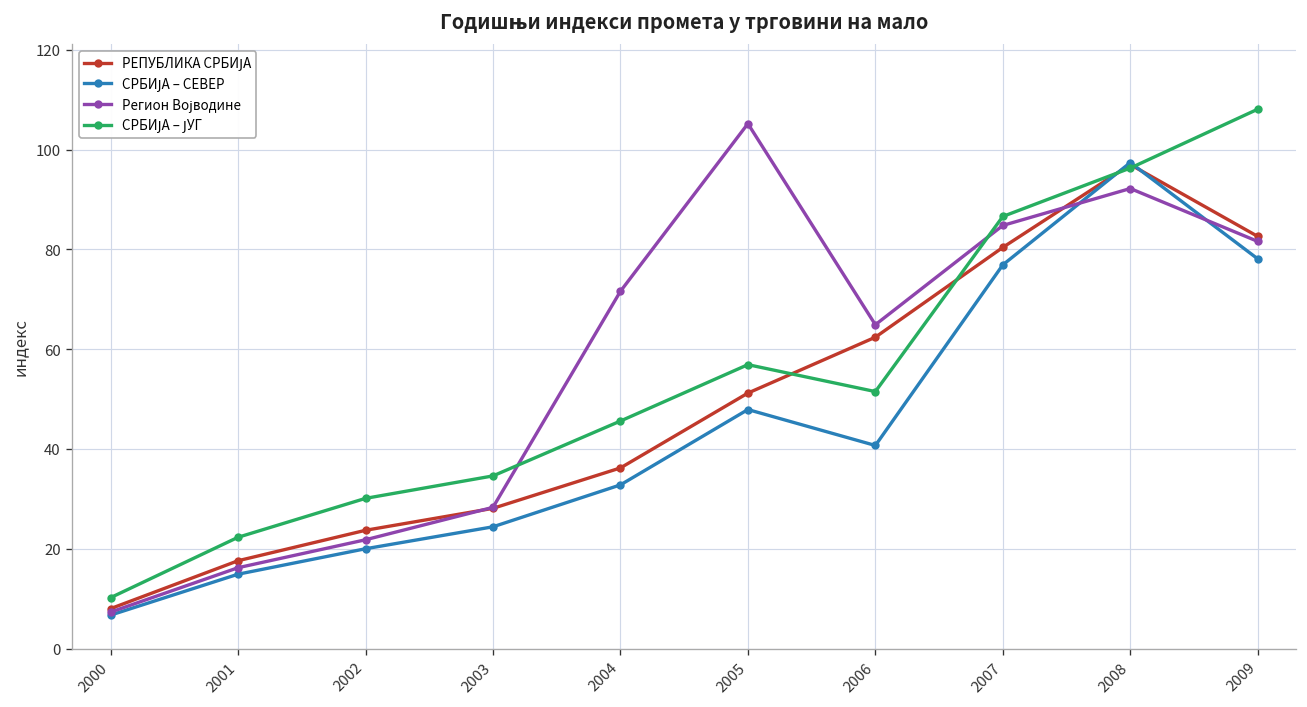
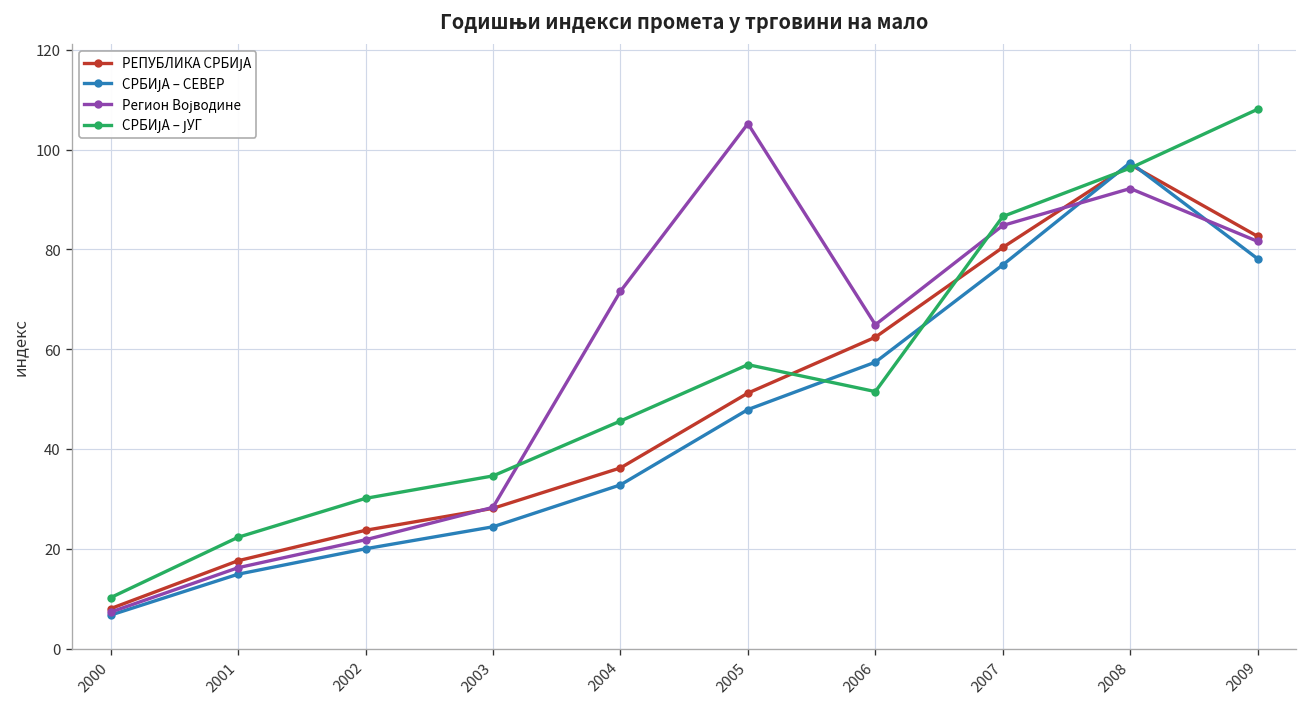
  {
    "РЕПУБЛИКА СРБИЈА": {
      "2000": 8,
      "2001": 18,
      "2002": 24,
      "2004": 36,
      "2005": 51,
      "2006": 62,
      "2007": 80,
      "2009": 83
    },
    "СРБИЈА – СЕВЕР": {
      "2001": 15,
      "2002": 20,
      "2003": 24,
      "2004": 33,
      "2005": 48,
-     "2006": 41,
+     "2006": 57,
      "2007": 77,
      "2009": 78
    },
    "Регион Војводине": {
      "2001": 16,
      "2002": 22,
      "2004": 72,
      "2005": 105,
      "2006": 65,
      "2007": 85,
      "2008": 92,
      "2009": 82
    },
    "СРБИЈА – ЈУГ": {
      "2000": 10,
      "2001": 22,
      "2002": 30,
      "2003": 35,
      "2004": 46,
      "2005": 57,
      "2006": 52,
      "2007": 87,
      "2008": 96,
      "2009": 108
    }
  }
